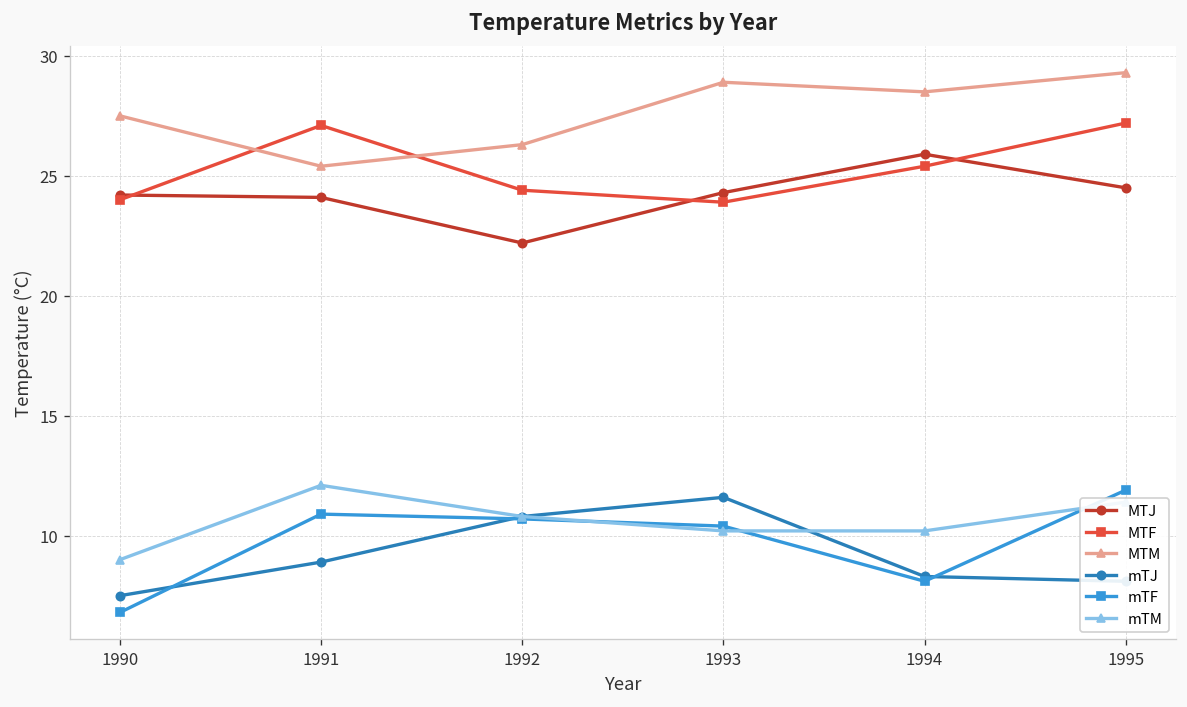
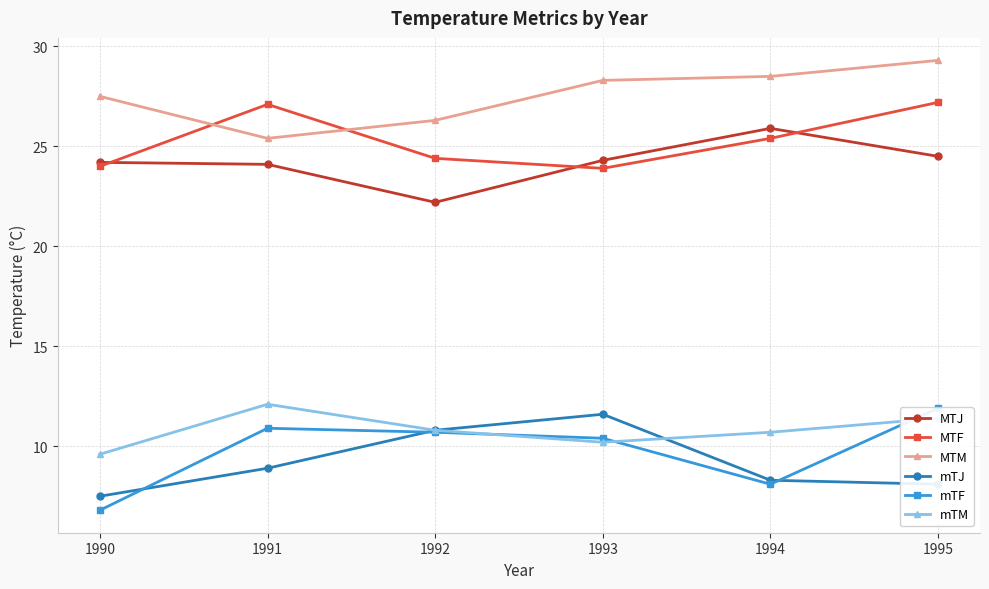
  {
    "MTM": {
      "1990": 27.5,
      "1991": 25.4,
      "1992": 26.3,
-     "1993": 28.9,
+     "1993": 28.3,
      "1994": 28.5,
      "1995": 29.3
    },
    "mTM": {
-     "1990": 9.0,
+     "1990": 9.6,
      "1991": 12.1,
      "1993": 10.2,
-     "1994": 10.2
+     "1994": 10.7
    }
  }
